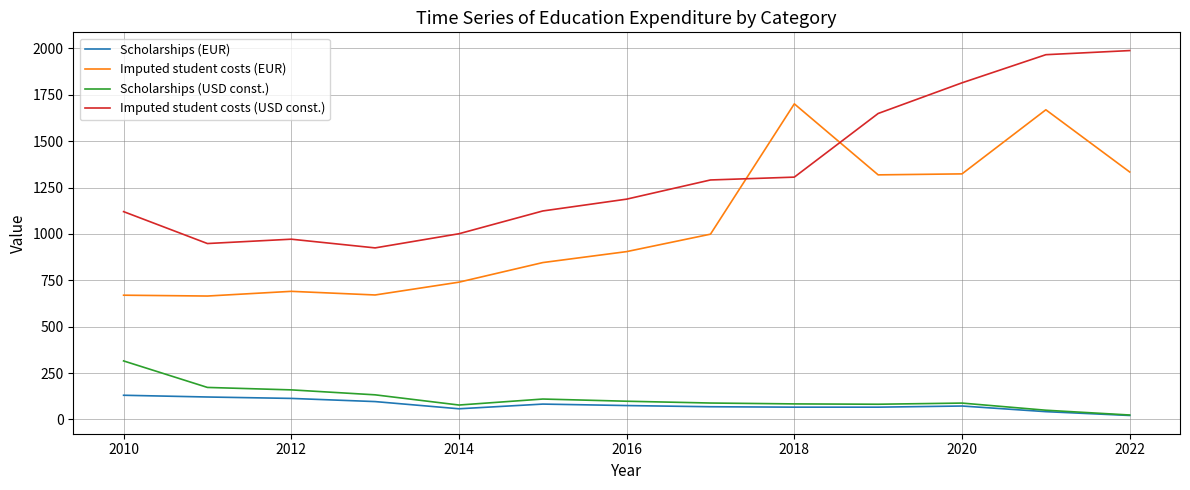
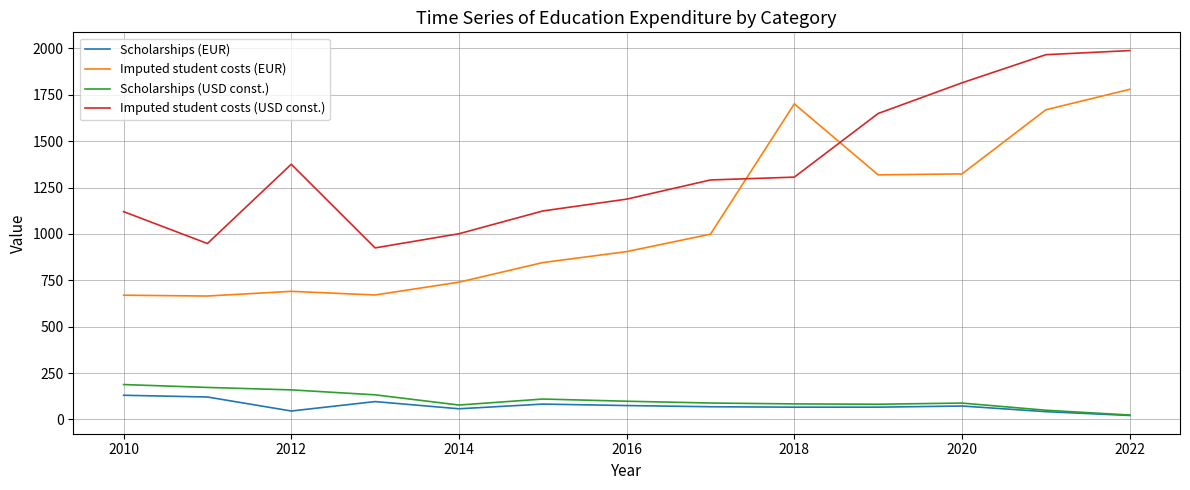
  {
    "Scholarships (EUR)": {
      "2010": 130,
-     "2012": 110,
+     "2012": 50,
      "2014": 60,
      "2016": 70,
      "2018": 70,
      "2020": 70
    },
    "Imputed student costs (EUR)": {
      "2010": 670,
      "2012": 690,
      "2014": 740,
      "2016": 900,
      "2018": 1700,
      "2020": 1320,
-     "2022": 1330
+     "2022": 1780
    },
    "Scholarships (USD const.)": {
-     "2010": 320,
+     "2010": 190,
      "2012": 160,
      "2014": 80,
      "2016": 100,
      "2018": 80,
      "2020": 90
    },
    "Imputed student costs (USD const.)": {
      "2010": 1120,
-     "2012": 970,
+     "2012": 1380,
      "2014": 1000,
      "2016": 1190,
      "2018": 1310,
      "2020": 1810,
      "2022": 1990
    }
  }
